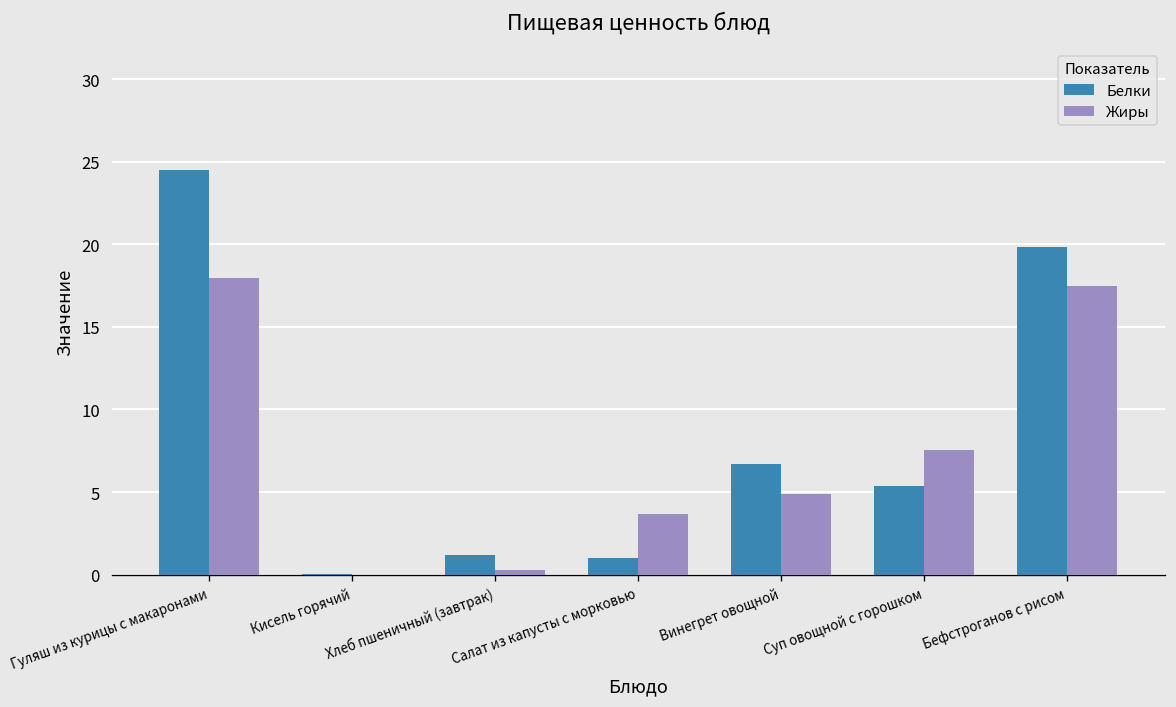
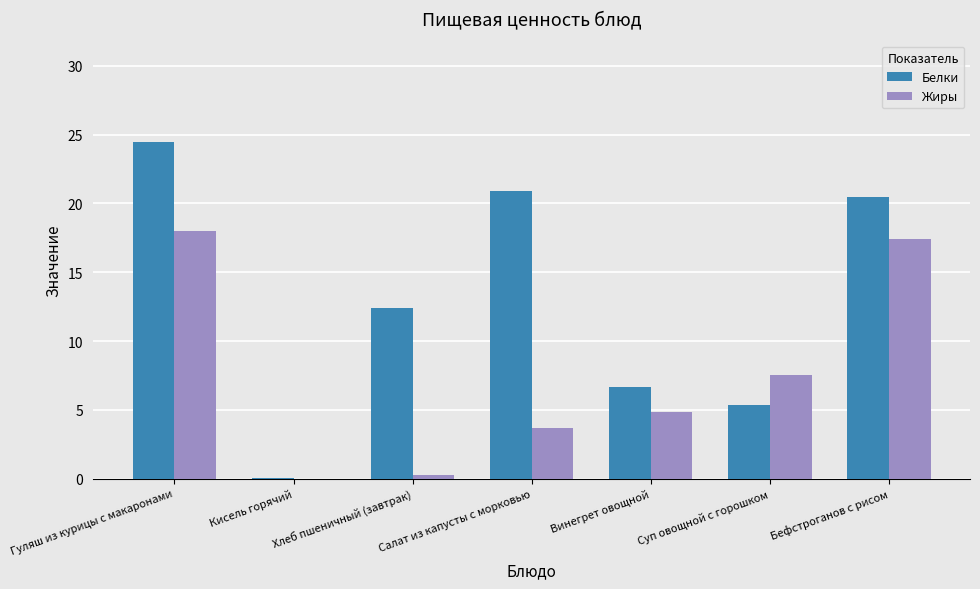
  {
    "Белки": {
      "Гуляш из курицы с макаронами": 24.5,
-     "Хлеб пшеничный (завтрак)": 1.2,
-     "Салат из капусты с морковью": 1.0,
+     "Хлеб пшеничный (завтрак)": 12.4,
+     "Салат из капусты с морковью": 20.9,
      "Винегрет овощной": 6.7,
      "Суп овощной с горошком": 5.4,
-     "Бефстроганов с рисом": 19.8
+     "Бефстроганов с рисом": 20.5
    },
    "Жиры": {
      "Гуляш из курицы с макаронами": 18.0,
      "Кисель горячий": 0.0,
      "Хлеб пшеничный (завтрак)": 0.3,
      "Салат из капусты с морковью": 3.7,
      "Винегрет овощной": 4.9,
      "Суп овощной с горошком": 7.6,
      "Бефстроганов с рисом": 17.4
    }
  }
